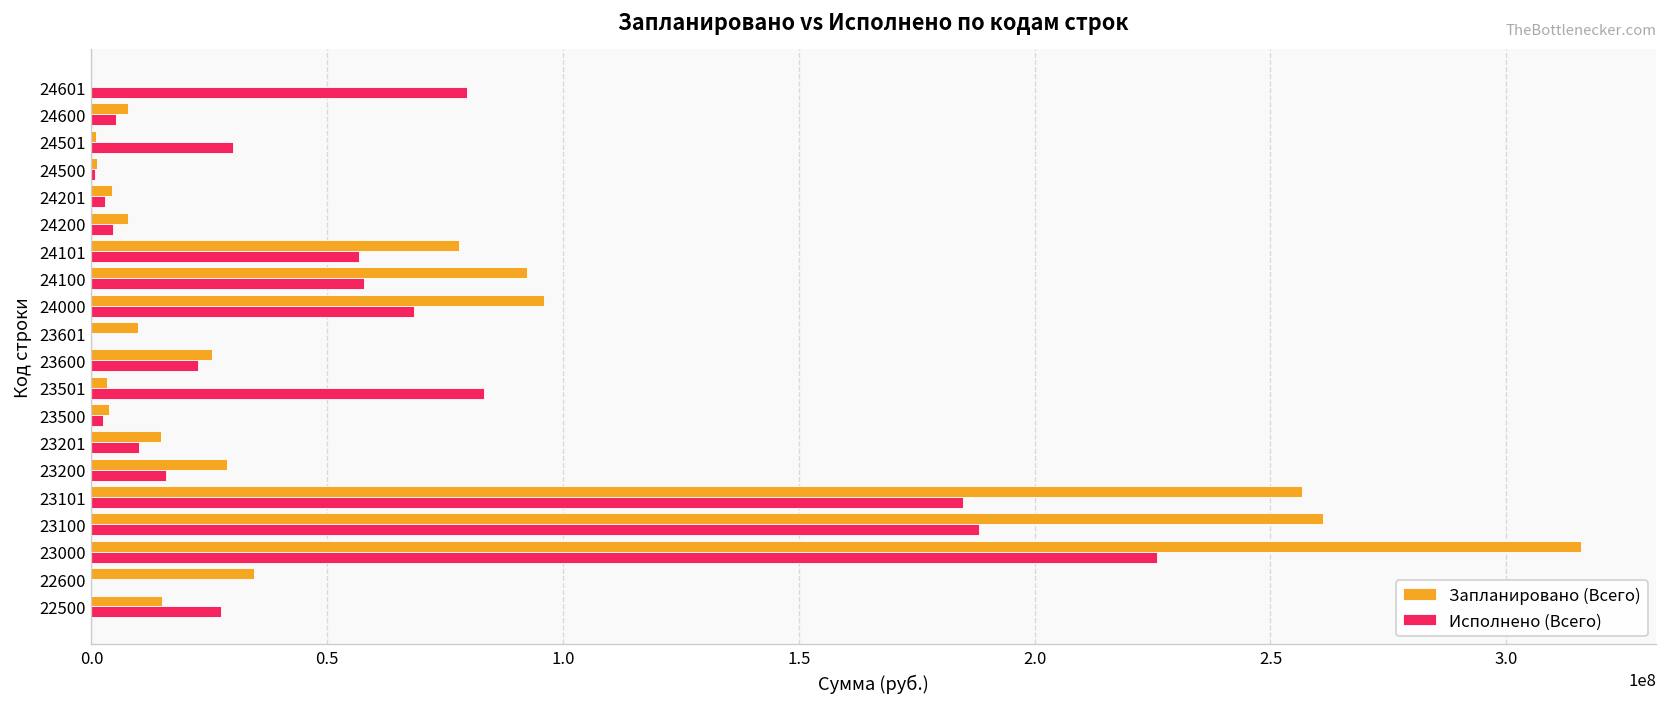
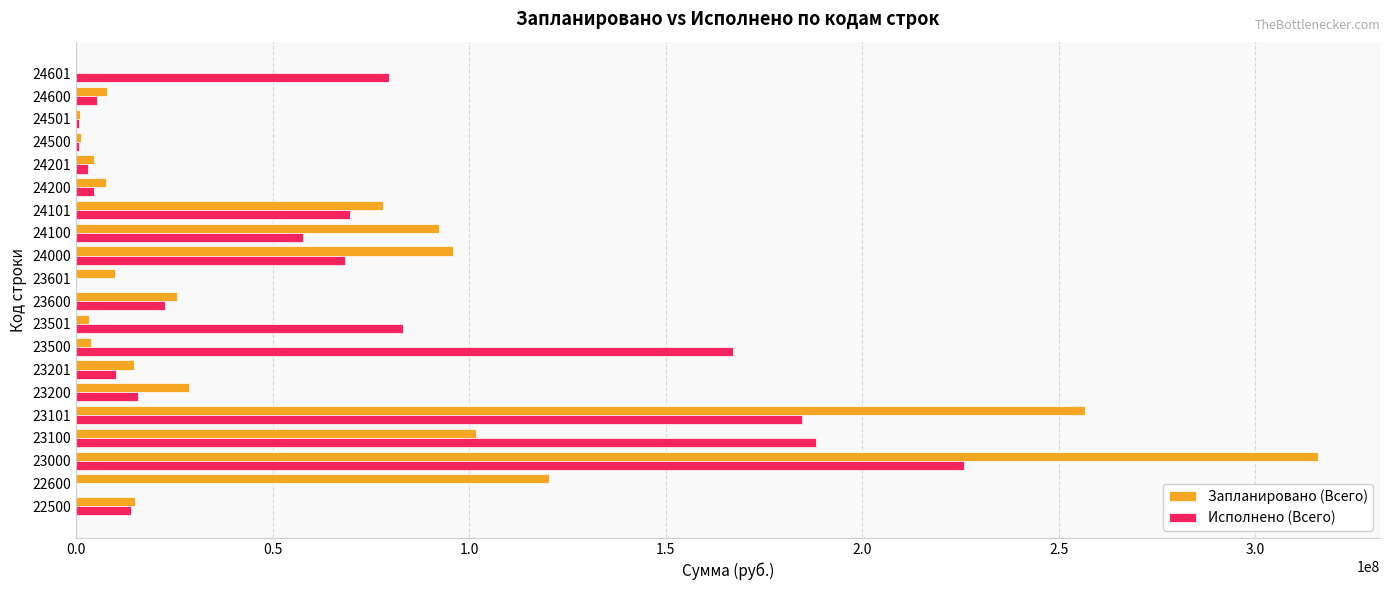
  {
    "Запланировано (Всего)": {
      "24600": 8000000,
      "24501": 1000000,
      "24500": 1000000,
      "24201": 4000000,
      "24200": 8000000,
      "24101": 78000000,
      "24100": 92000000,
      "24000": 96000000,
      "23601": 10000000,
      "23600": 26000000,
      "23501": 3000000,
      "23500": 4000000,
      "23201": 15000000,
      "23200": 29000000,
      "23101": 257000000,
-     "23100": 261000000,
+     "23100": 102000000,
      "23000": 316000000,
-     "22600": 35000000,
+     "22600": 120000000,
      "22500": 15000000
    },
    "Исполнено (Всего)": {
      "24601": 80000000,
      "24600": 5000000,
-     "24501": 30000000,
+     "24501": 1000000,
      "24500": 1000000,
      "24201": 3000000,
      "24200": 5000000,
-     "24101": 57000000,
+     "24101": 70000000,
      "24100": 58000000,
      "24000": 68000000,
      "23600": 23000000,
      "23501": 83000000,
-     "23500": 2000000,
+     "23500": 167000000,
      "23201": 10000000,
      "23200": 16000000,
      "23101": 185000000,
      "23100": 188000000,
      "23000": 226000000,
      "22600": 0,
-     "22500": 28000000
+     "22500": 14000000
    }
  }
